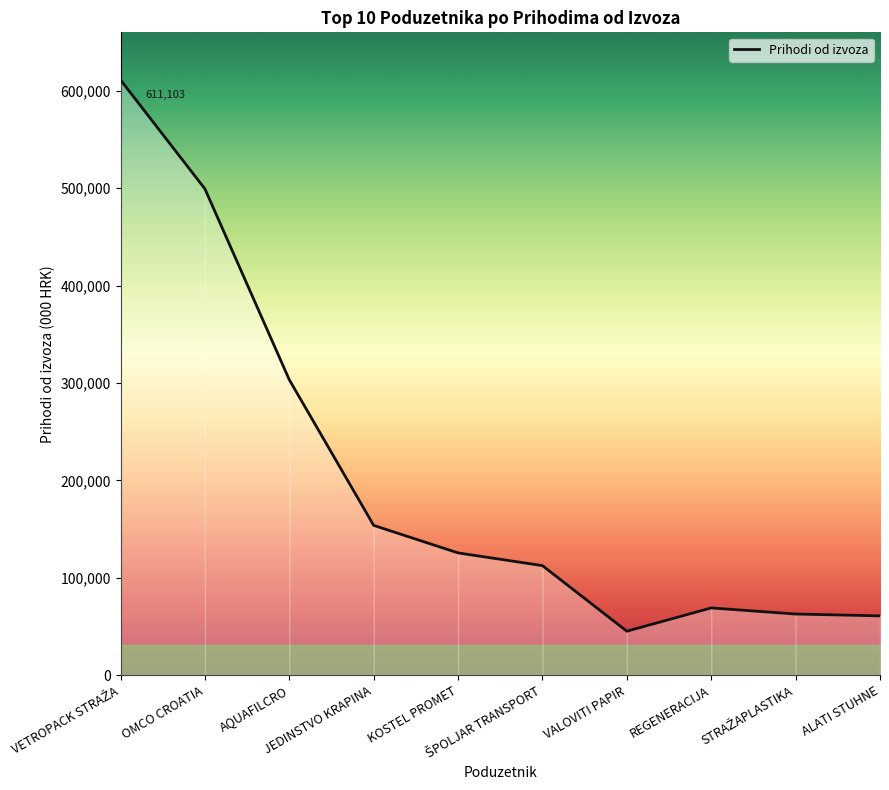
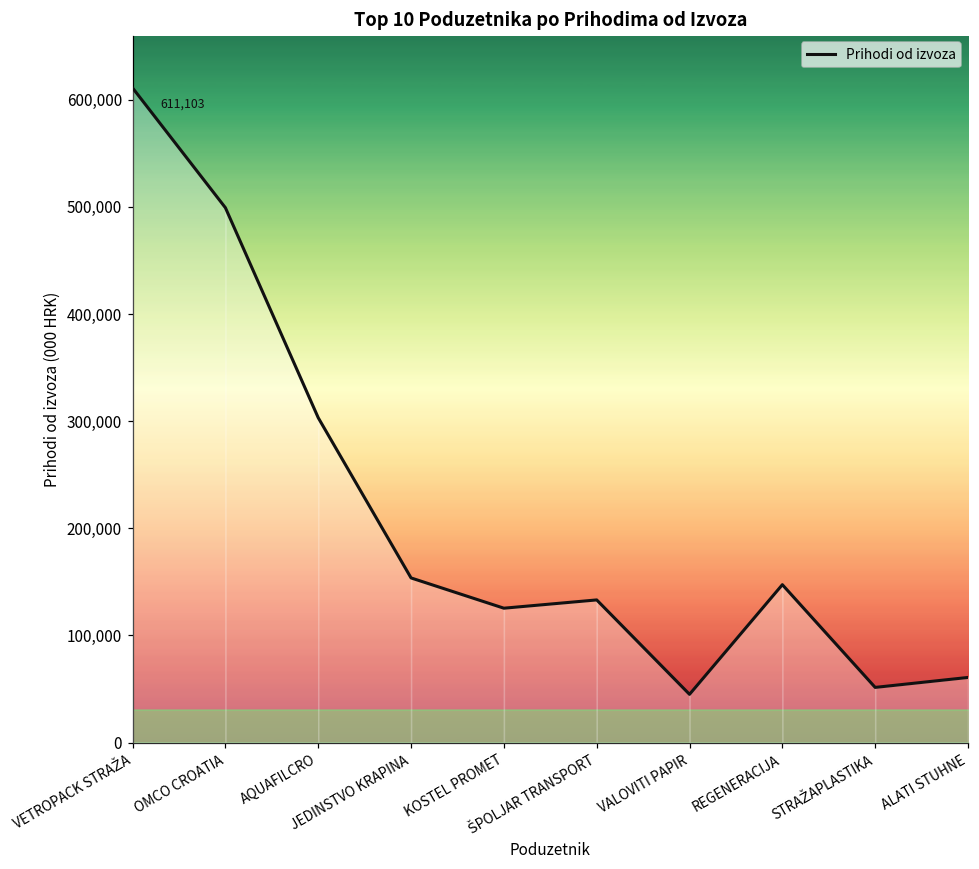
  {
    "Prihodi od izvoza": {
-     "ŠPOLJAR TRANSPORT": "110,000",
-     "REGENERACIJA": "70,000",
-     "STRAŽAPLASTIKA": "60,000"
+     "ŠPOLJAR TRANSPORT": "130,000",
+     "REGENERACIJA": "150,000",
+     "STRAŽAPLASTIKA": "50,000"
    }
  }
